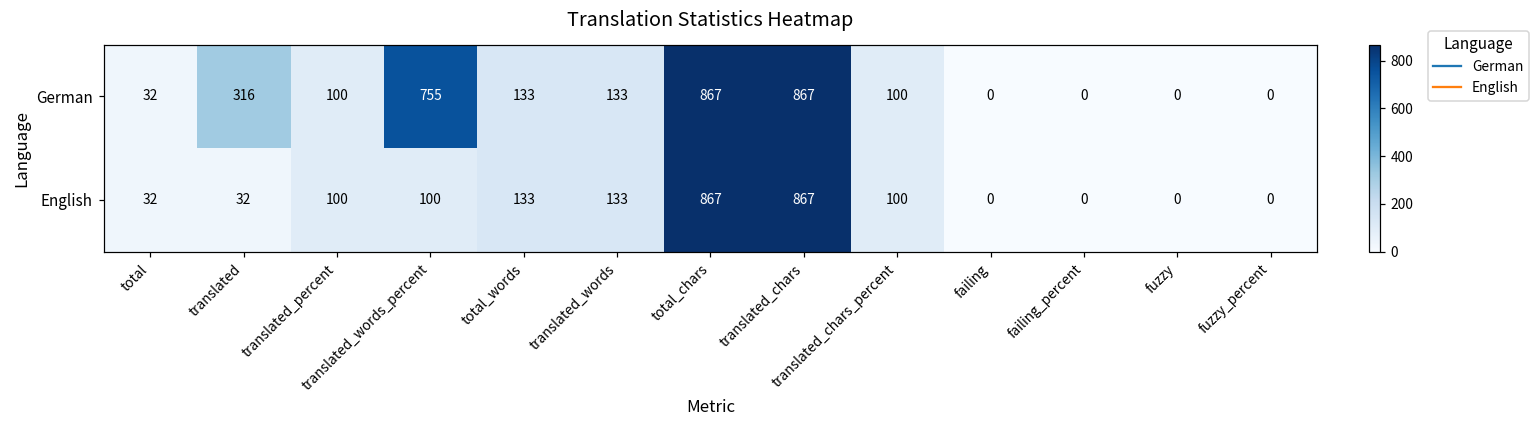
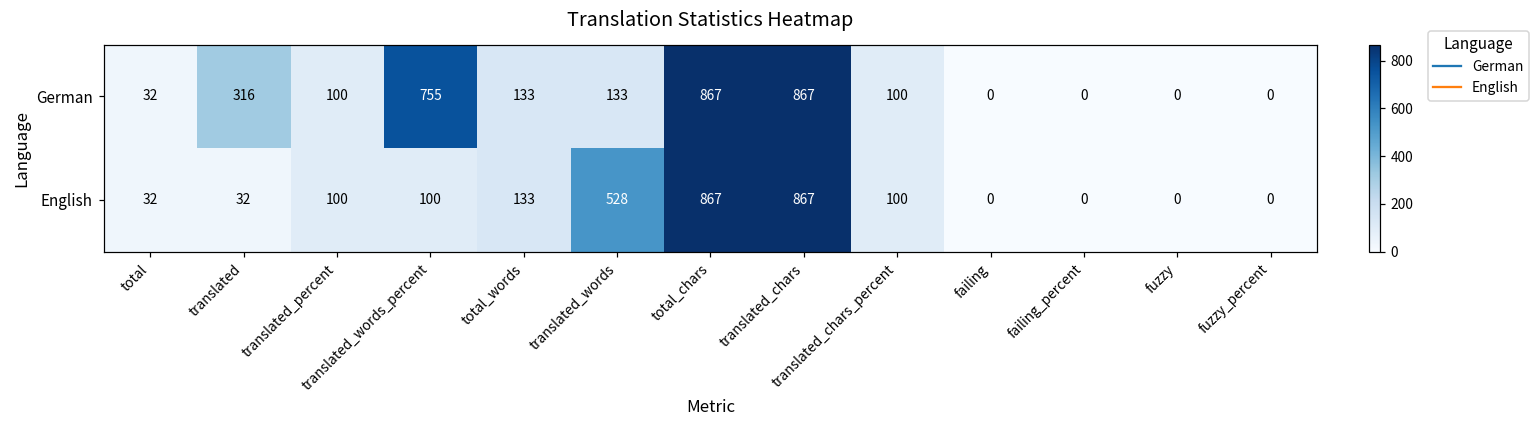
  {
    "German": {
      "total": 32,
      "translated": 316,
      "translated_percent": 100,
      "translated_words_percent": 755,
      "total_words": 133,
      "translated_words": 133,
      "total_chars": 867,
      "translated_chars": 867,
      "translated_chars_percent": 100,
      "failing": 0,
      "failing_percent": 0,
      "fuzzy": 0,
      "fuzzy_percent": 0
    },
    "English": {
      "total": 32,
      "translated": 32,
      "translated_percent": 100,
      "translated_words_percent": 100,
      "total_words": 133,
-     "translated_words": 133,
+     "translated_words": 528,
      "total_chars": 867,
      "translated_chars": 867,
      "translated_chars_percent": 100,
      "failing": 0,
      "failing_percent": 0,
      "fuzzy": 0,
      "fuzzy_percent": 0
    }
  }
